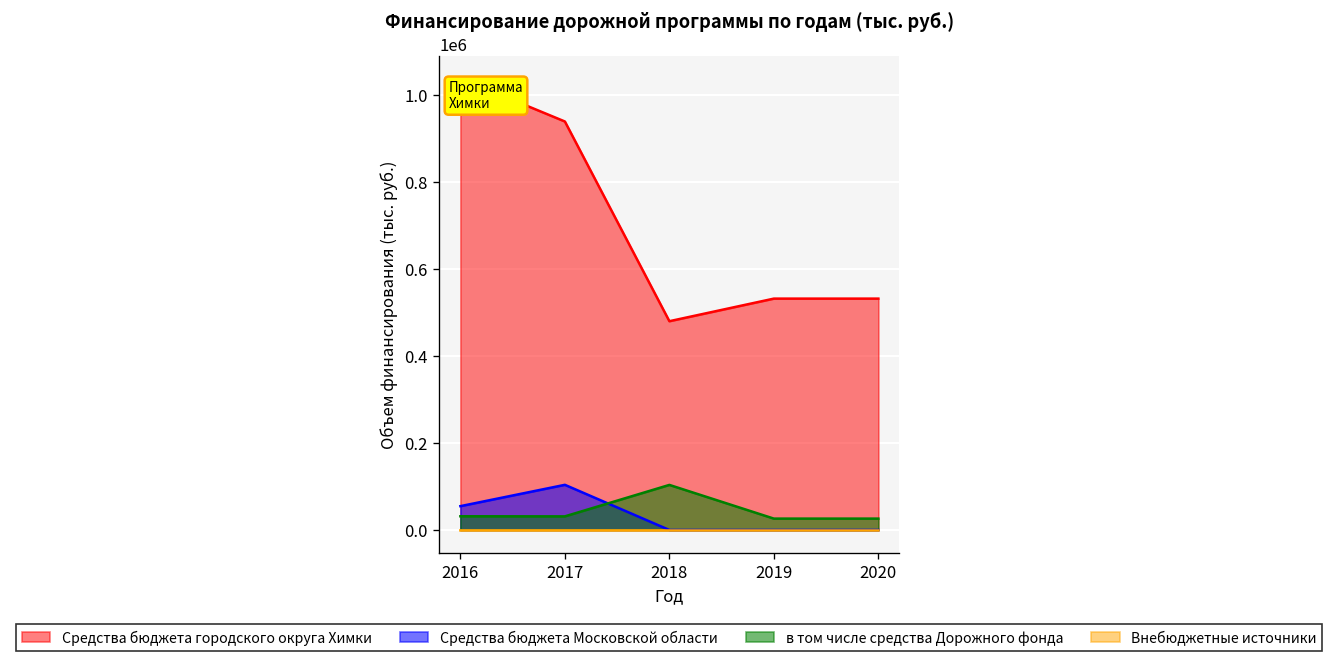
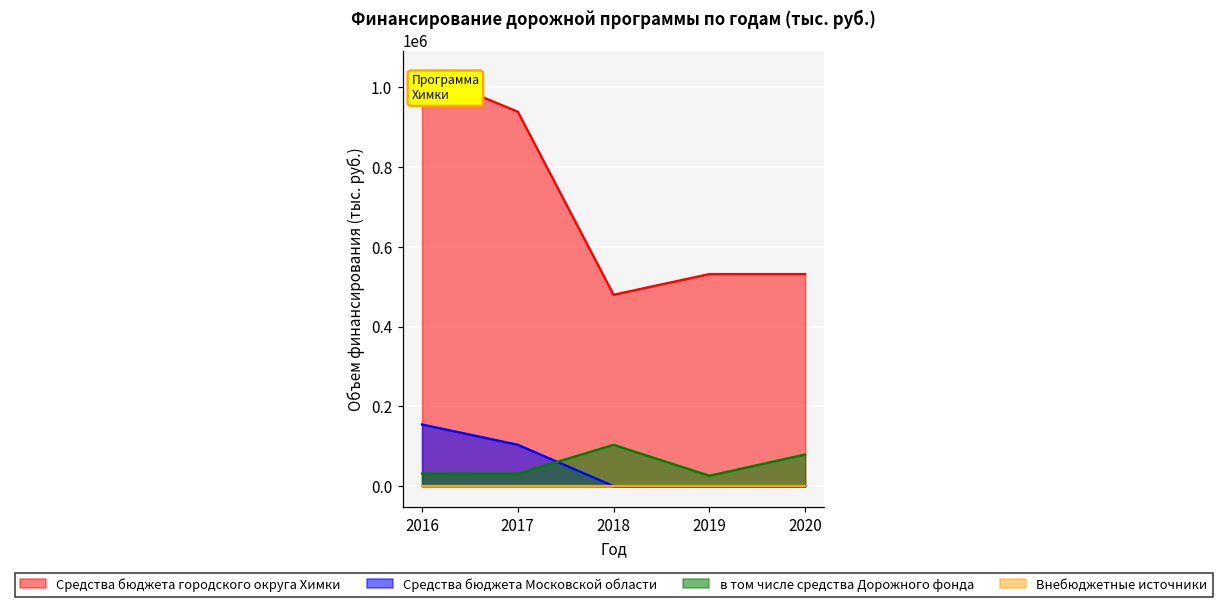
  {
    "Средства бюджета городского округа Химки": {
      "2017": 940000,
      "2018": 480000,
      "2019": 530000,
      "2020": 530000
    },
    "Средства бюджета Московской области": {
-     "2016": 50000,
+     "2016": 150000,
      "2017": 100000
    },
    "в том числе средства Дорожного фонда": {
      "2016": 30000,
      "2017": 30000,
      "2018": 100000,
      "2019": 30000,
-     "2020": 30000
+     "2020": 80000
    },
    "Внебюджетные источники": {
      "2016": 0,
      "2017": 0
    }
  }
